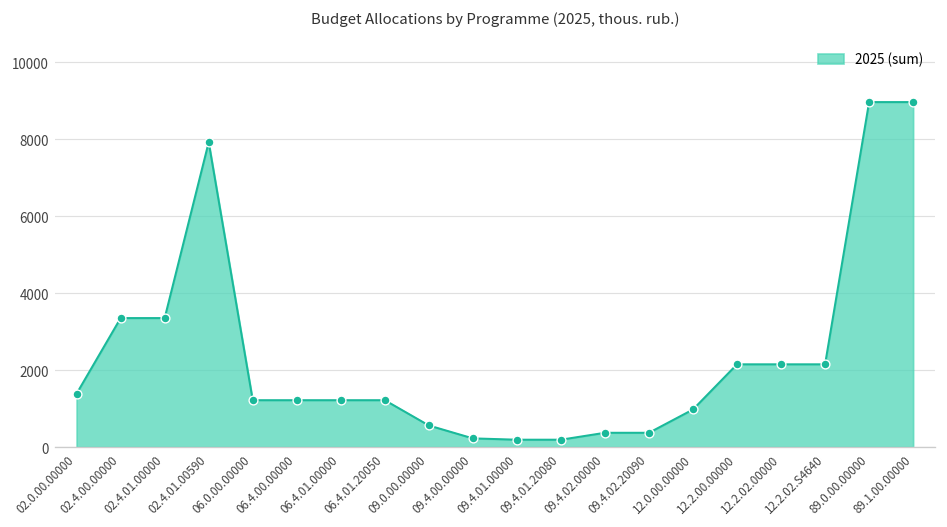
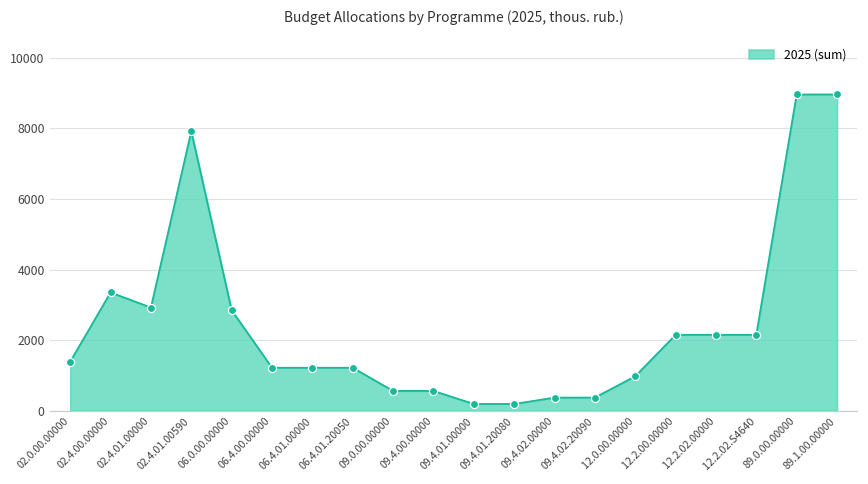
  {
    "02.0.00.00000": 1400,
    "02.4.00.00000": 3400,
-   "02.4.01.00000": 3400,
+   "02.4.01.00000": 2900,
    "02.4.01.00590": 7900,
-   "06.0.00.00000": 1200,
+   "06.0.00.00000": 2800,
    "06.4.00.00000": 1200,
    "06.4.01.00000": 1200,
    "06.4.01.20050": 1200,
    "09.0.00.00000": 600,
-   "09.4.00.00000": 200,
+   "09.4.00.00000": 600,
    "09.4.01.00000": 200,
    "09.4.01.20080": 200,
    "09.4.02.00000": 400,
    "09.4.02.20090": 400,
    "12.0.00.00000": 1000,
    "12.2.00.00000": 2100,
    "12.2.02.00000": 2100,
    "12.2.02.S4640": 2100,
    "89.0.00.00000": 9000,
    "89.1.00.00000": 9000
  }
